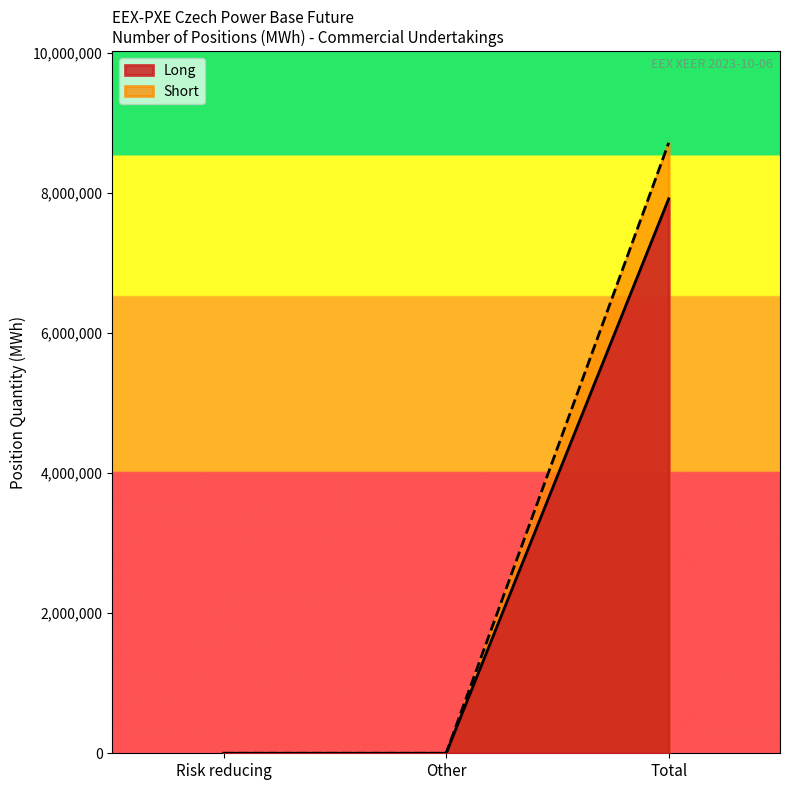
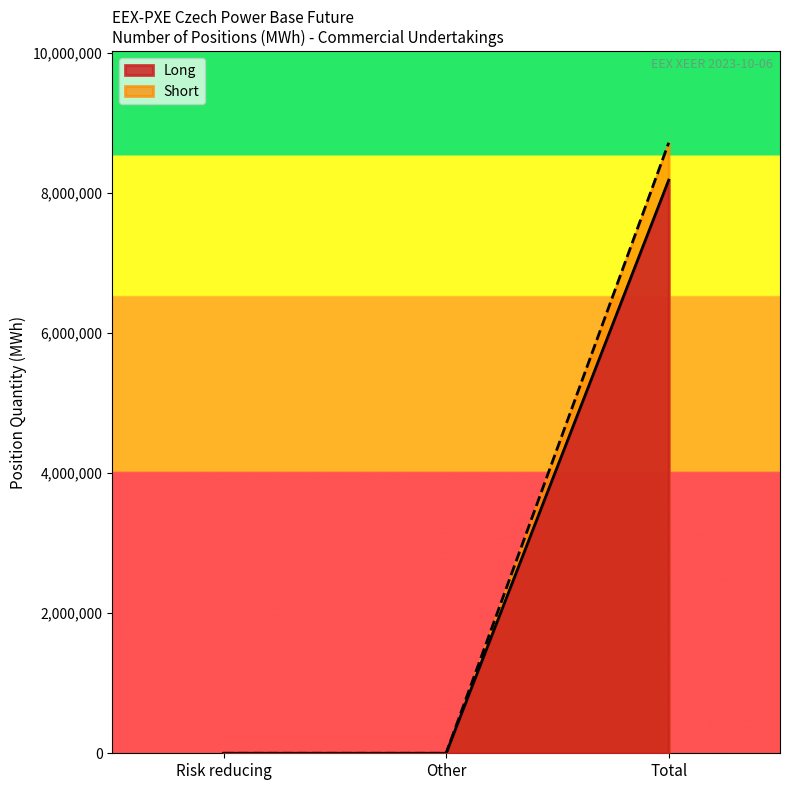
  {
    "Long": {
-     "Total": "7,900,000"
+     "Total": "8,200,000"
    },
    "Short": {
      "Total": "8,700,000"
    }
  }
